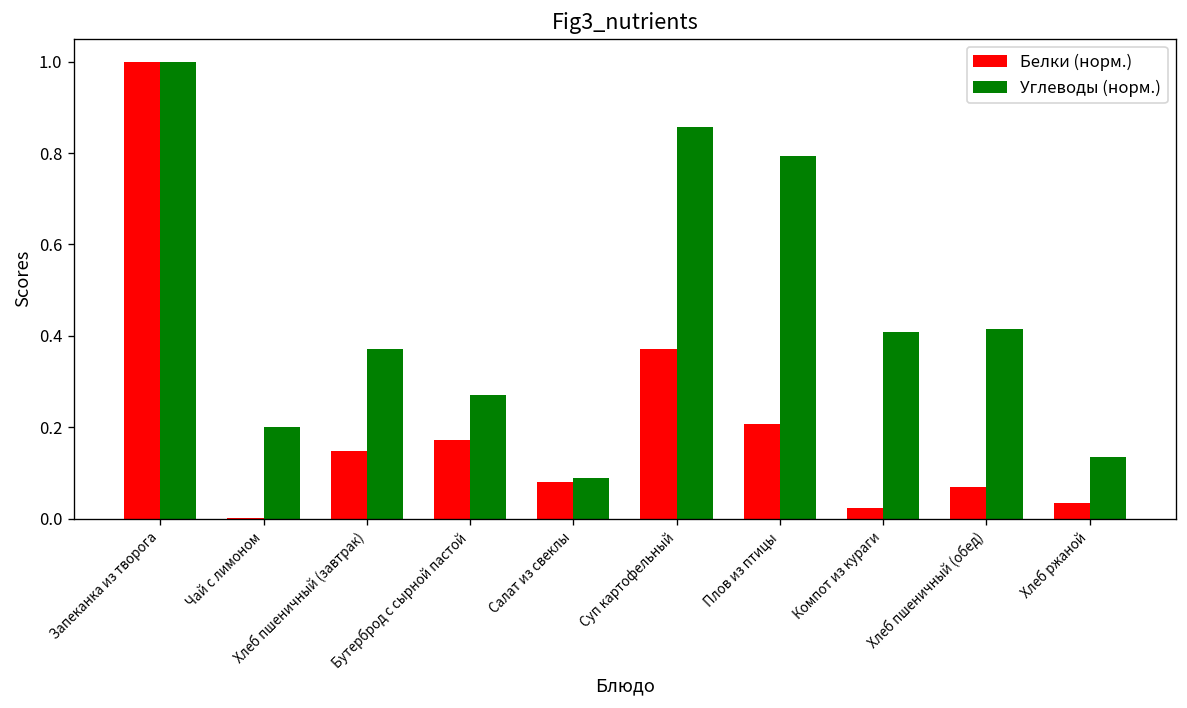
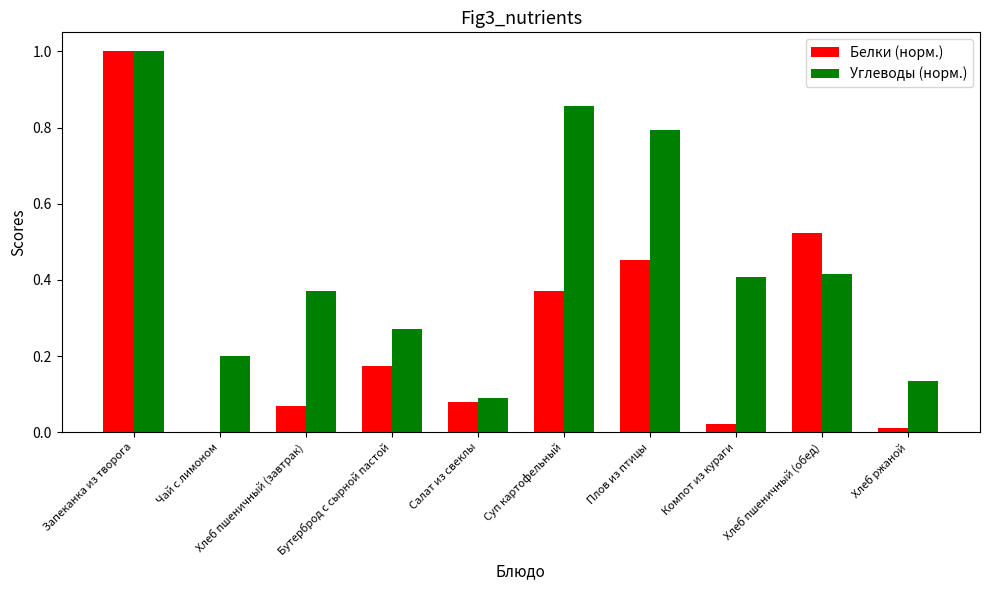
  {
    "Белки (норм.)": {
      "Запеканка из творога": 1.00,
-     "Хлеб пшеничный (завтрак)": 0.15,
+     "Хлеб пшеничный (завтрак)": 0.07,
      "Бутерброд с сырной пастой": 0.17,
      "Салат из свеклы": 0.08,
      "Суп картофельный": 0.37,
-     "Плов из птицы": 0.21,
+     "Плов из птицы": 0.45,
      "Компот из кураги": 0.02,
-     "Хлеб пшеничный (обед)": 0.07,
-     "Хлеб ржаной": 0.03
+     "Хлеб пшеничный (обед)": 0.52,
+     "Хлеб ржаной": 0.01
    },
    "Углеводы (норм.)": {
      "Запеканка из творога": 1.00,
      "Чай с лимоном": 0.20,
      "Хлеб пшеничный (завтрак)": 0.37,
      "Бутерброд с сырной пастой": 0.27,
      "Салат из свеклы": 0.09,
      "Суп картофельный": 0.86,
      "Плов из птицы": 0.79,
      "Компот из кураги": 0.41,
      "Хлеб пшеничный (обед)": 0.41,
      "Хлеб ржаной": 0.14
    }
  }
